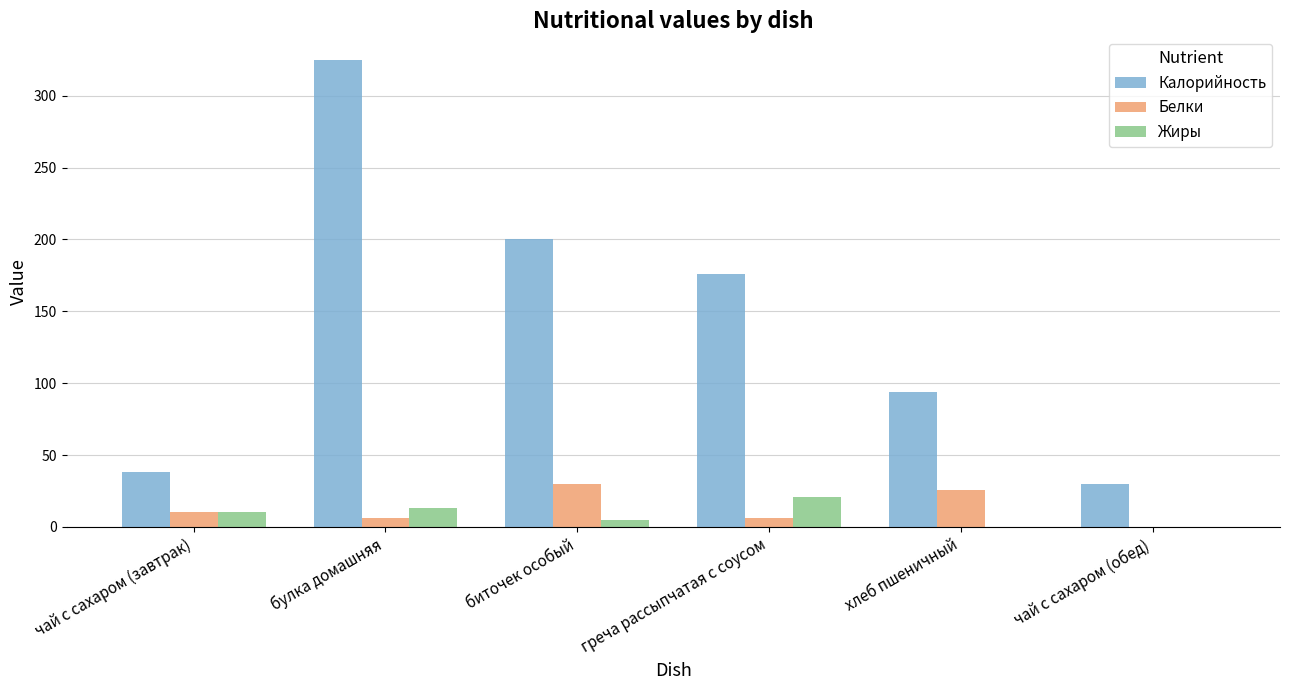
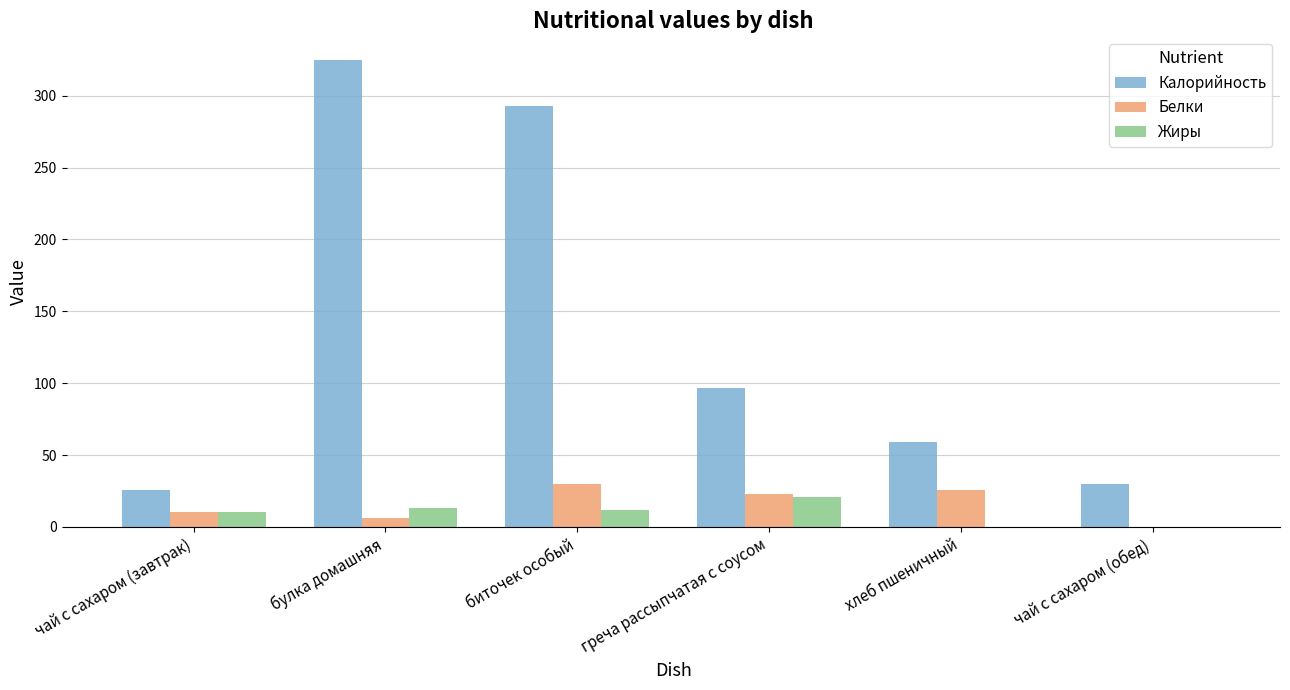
  {
    "Калорийность": {
-     "чай с сахаром (завтрак)": 38,
+     "чай с сахаром (завтрак)": 26,
      "булка домашняя": 325,
-     "биточек особый": 200,
-     "греча рассыпчатая с соусом": 176,
-     "хлеб пшеничный": 94,
+     "биточек особый": 293,
+     "греча рассыпчатая с соусом": 97,
+     "хлеб пшеничный": 59,
      "чай с сахаром (обед)": 30
    },
    "Белки": {
      "чай с сахаром (завтрак)": 10,
      "булка домашняя": 6,
      "биточек особый": 30,
-     "греча рассыпчатая с соусом": 6,
+     "греча рассыпчатая с соусом": 23,
      "хлеб пшеничный": 26,
      "чай с сахаром (обед)": 0
    },
    "Жиры": {
      "чай с сахаром (завтрак)": 11,
      "булка домашняя": 13,
-     "биточек особый": 5,
+     "биточек особый": 12,
      "греча рассыпчатая с соусом": 21,
      "хлеб пшеничный": 0,
      "чай с сахаром (обед)": 0
    }
  }
